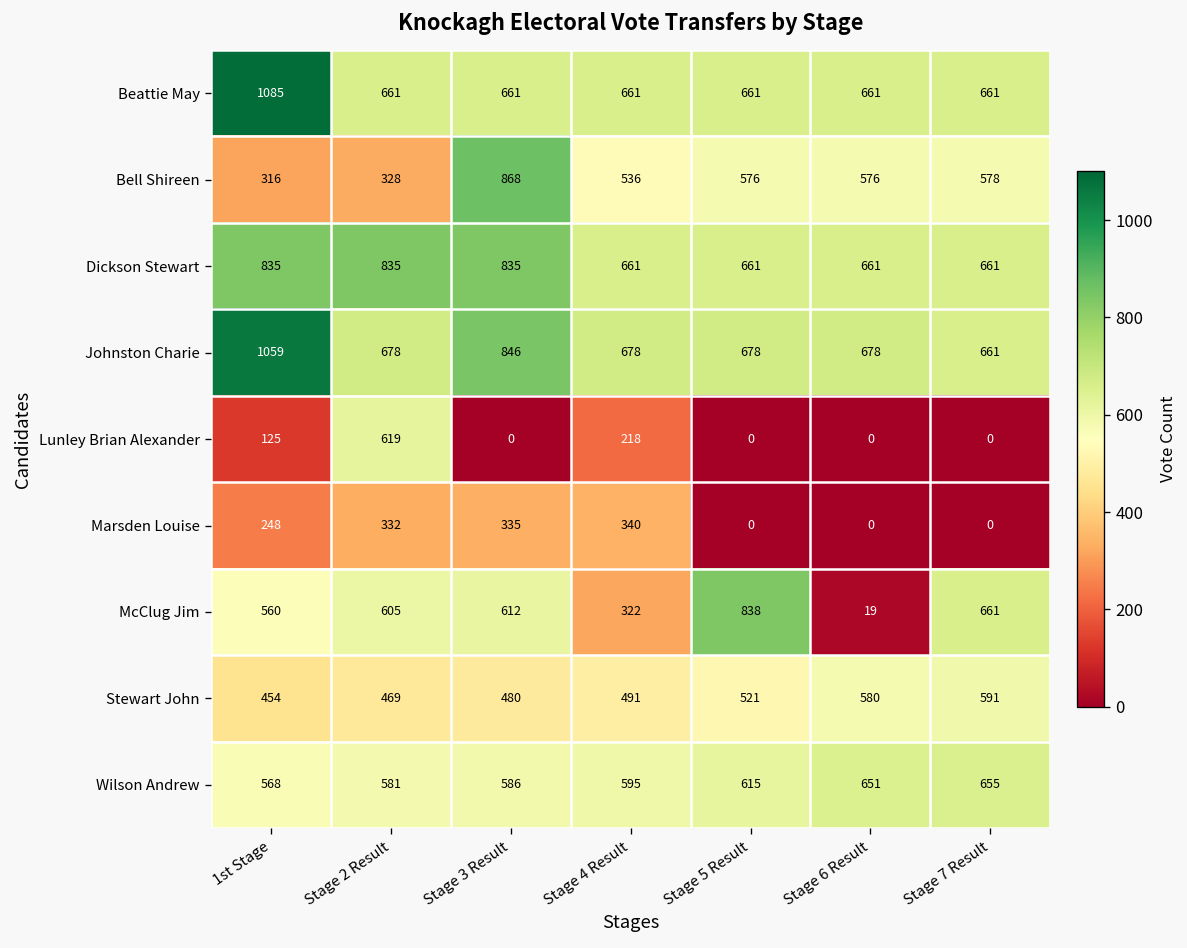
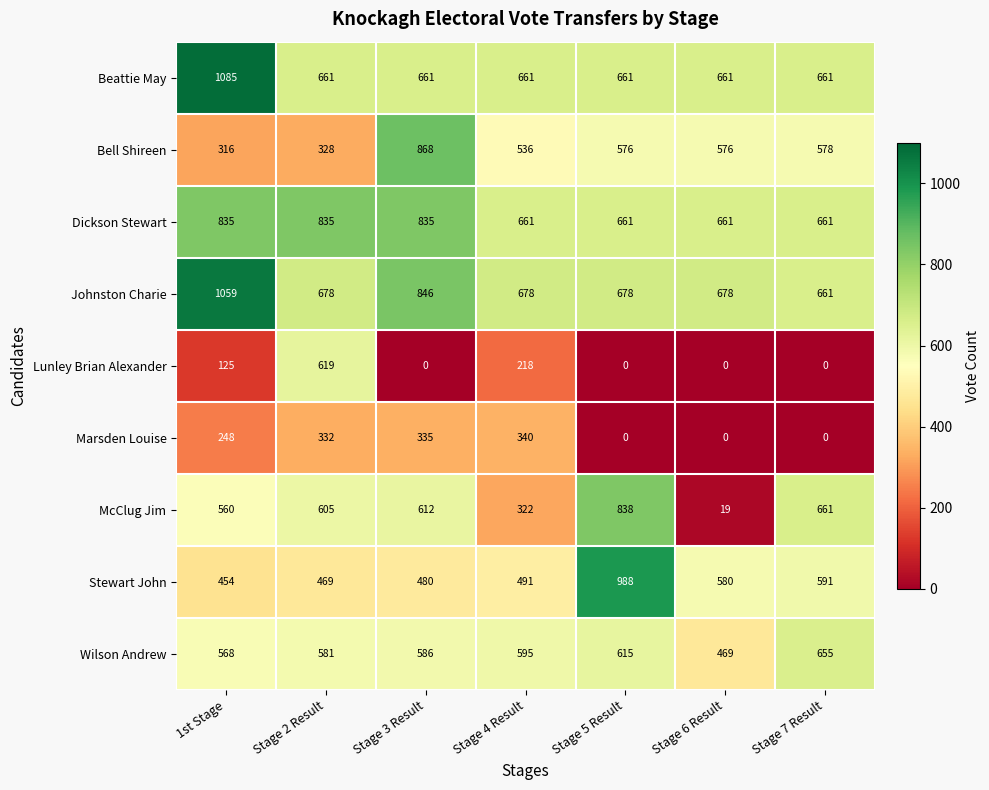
  {
    "Beattie May": {
      "1st Stage": 1085,
      "Stage 2 Result": 661,
      "Stage 3 Result": 661,
      "Stage 4 Result": 661,
      "Stage 5 Result": 661,
      "Stage 6 Result": 661,
      "Stage 7 Result": 661
    },
    "Bell Shireen": {
      "1st Stage": 316,
      "Stage 2 Result": 328,
      "Stage 3 Result": 868,
      "Stage 4 Result": 536,
      "Stage 5 Result": 576,
      "Stage 6 Result": 576,
      "Stage 7 Result": 578
    },
    "Dickson Stewart": {
      "1st Stage": 835,
      "Stage 2 Result": 835,
      "Stage 3 Result": 835,
      "Stage 4 Result": 661,
      "Stage 5 Result": 661,
      "Stage 6 Result": 661,
      "Stage 7 Result": 661
    },
    "Johnston Charie": {
      "1st Stage": 1059,
      "Stage 2 Result": 678,
      "Stage 3 Result": 846,
      "Stage 4 Result": 678,
      "Stage 5 Result": 678,
      "Stage 6 Result": 678,
      "Stage 7 Result": 661
    },
    "Lunley Brian Alexander": {
      "1st Stage": 125,
      "Stage 2 Result": 619,
      "Stage 3 Result": 0,
      "Stage 4 Result": 218,
      "Stage 5 Result": 0,
      "Stage 6 Result": 0,
      "Stage 7 Result": 0
    },
    "Marsden Louise": {
      "1st Stage": 248,
      "Stage 2 Result": 332,
      "Stage 3 Result": 335,
      "Stage 4 Result": 340,
      "Stage 5 Result": 0,
      "Stage 6 Result": 0,
      "Stage 7 Result": 0
    },
    "McClug Jim": {
      "1st Stage": 560,
      "Stage 2 Result": 605,
      "Stage 3 Result": 612,
      "Stage 4 Result": 322,
      "Stage 5 Result": 838,
      "Stage 6 Result": 19,
      "Stage 7 Result": 661
    },
    "Stewart John": {
      "1st Stage": 454,
      "Stage 2 Result": 469,
      "Stage 3 Result": 480,
      "Stage 4 Result": 491,
-     "Stage 5 Result": 521,
+     "Stage 5 Result": 988,
      "Stage 6 Result": 580,
      "Stage 7 Result": 591
    },
    "Wilson Andrew": {
      "1st Stage": 568,
      "Stage 2 Result": 581,
      "Stage 3 Result": 586,
      "Stage 4 Result": 595,
      "Stage 5 Result": 615,
-     "Stage 6 Result": 651,
+     "Stage 6 Result": 469,
      "Stage 7 Result": 655
    }
  }
